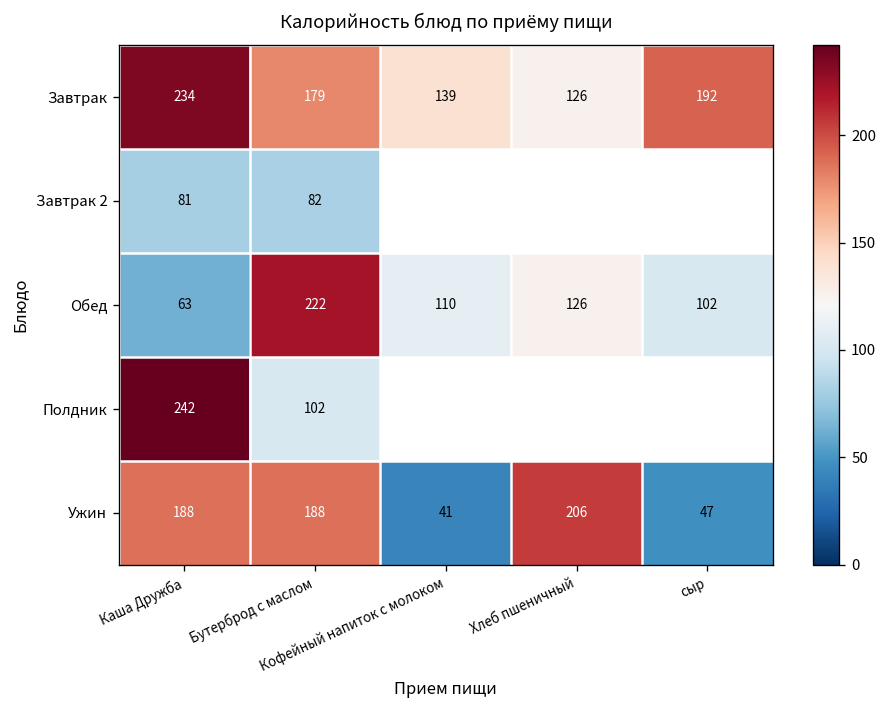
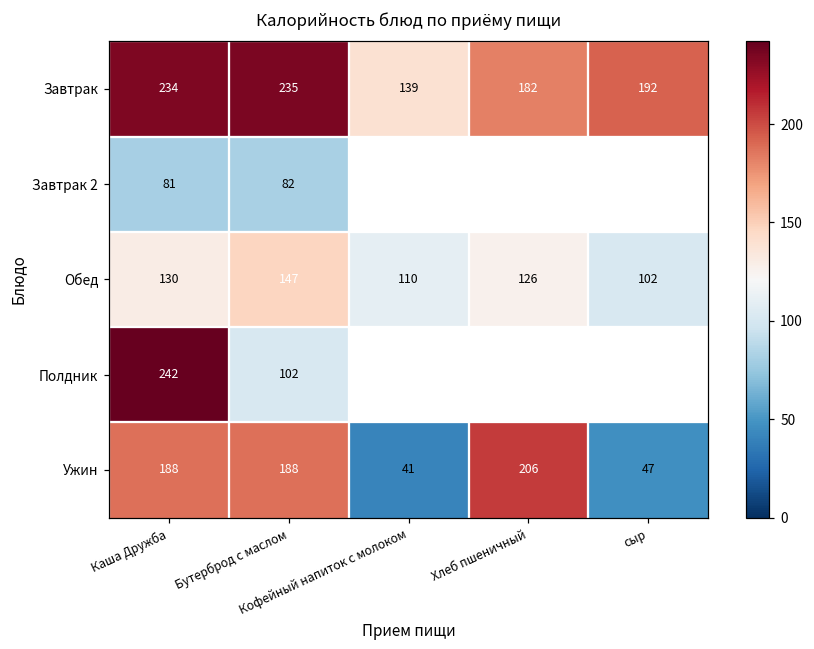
  {
    "Завтрак": {
      "Каша Дружба": 234,
-     "Бутерброд с маслом": 179,
+     "Бутерброд с маслом": 235,
      "Кофейный напиток с молоком": 139,
-     "Хлеб пшеничный": 126,
+     "Хлеб пшеничный": 182,
      "сыр": 192
    },
    "Завтрак 2": {
      "Каша Дружба": 81,
      "Бутерброд с маслом": 82
    },
    "Обед": {
-     "Каша Дружба": 63,
-     "Бутерброд с маслом": 222,
+     "Каша Дружба": 130,
+     "Бутерброд с маслом": 147,
      "Кофейный напиток с молоком": 110,
      "Хлеб пшеничный": 126,
      "сыр": 102
    },
    "Полдник": {
      "Каша Дружба": 242,
      "Бутерброд с маслом": 102
    },
    "Ужин": {
      "Каша Дружба": 188,
      "Бутерброд с маслом": 188,
      "Кофейный напиток с молоком": 41,
      "Хлеб пшеничный": 206,
      "сыр": 47
    }
  }
